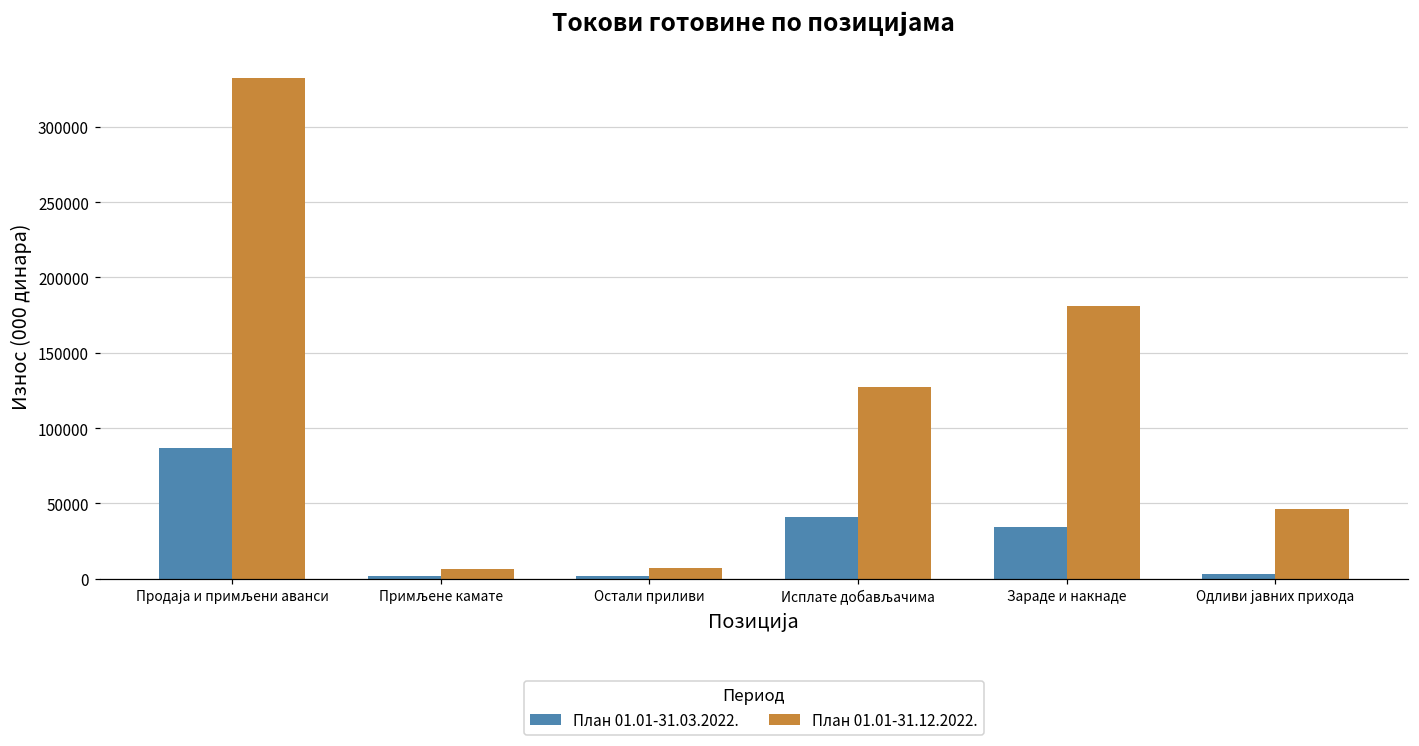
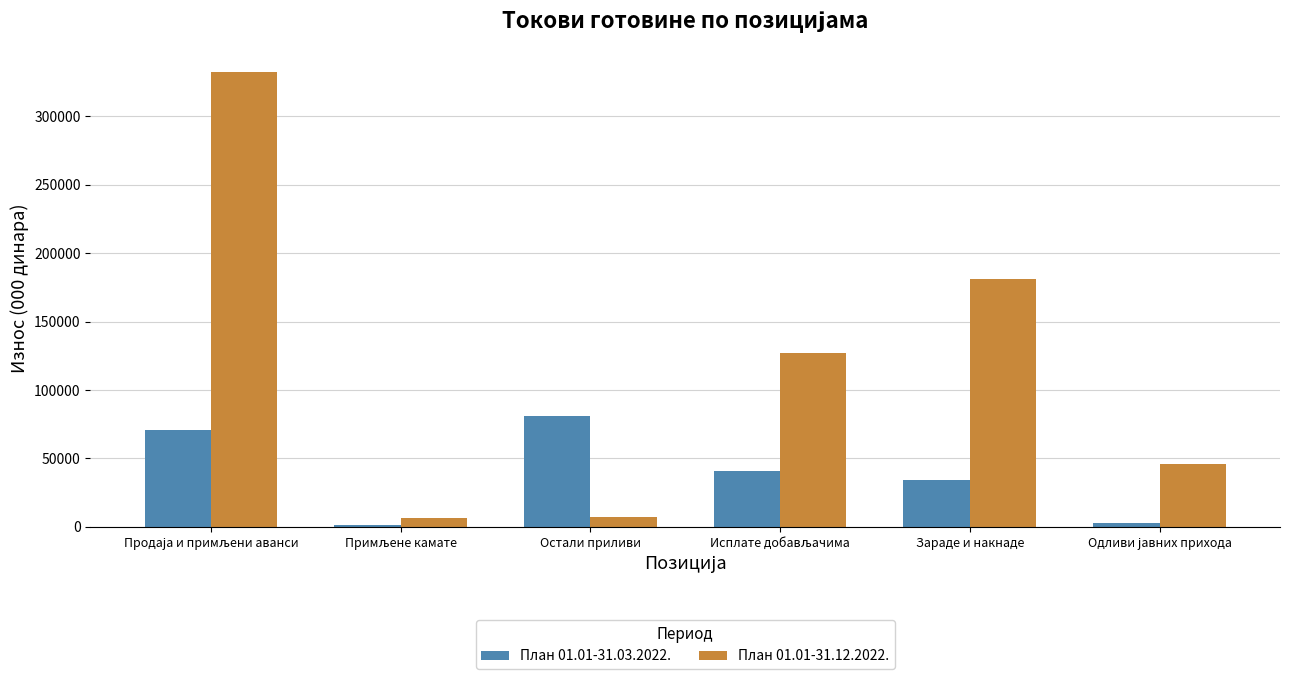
  {
    "План 01.01-31.03.2022.": {
-     "Продаја и примљени аванси": 87000,
-     "Остали приливи": 2000,
+     "Продаја и примљени аванси": 71000,
+     "Остали приливи": 81000,
      "Исплате добављачима": 41000,
      "Зараде и накнаде": 34000,
      "Одливи јавних прихода": 3000
    },
    "План 01.01-31.12.2022.": {
      "Продаја и примљени аванси": 333000,
      "Примљене камате": 7000,
      "Остали приливи": 7000,
      "Исплате добављачима": 127000,
      "Зараде и накнаде": 181000,
      "Одливи јавних прихода": 46000
    }
  }
